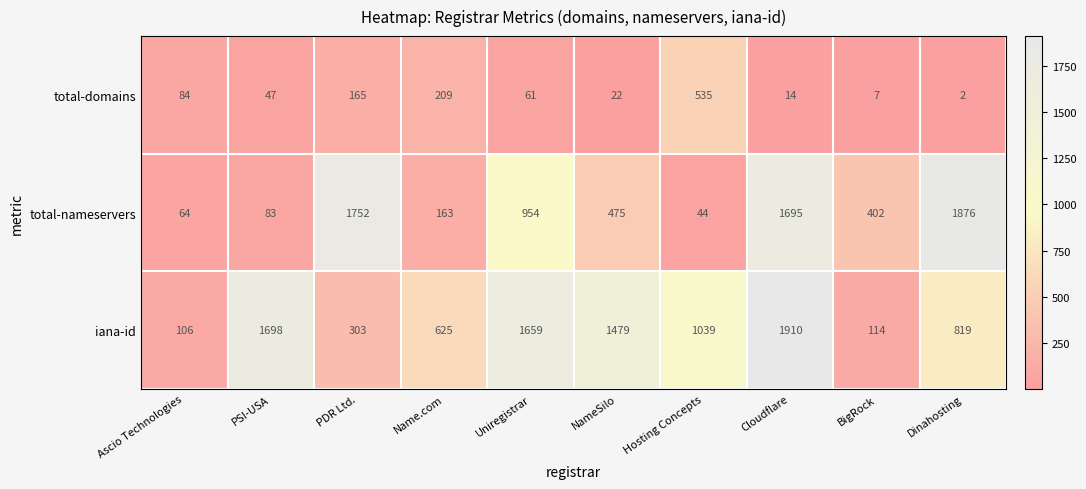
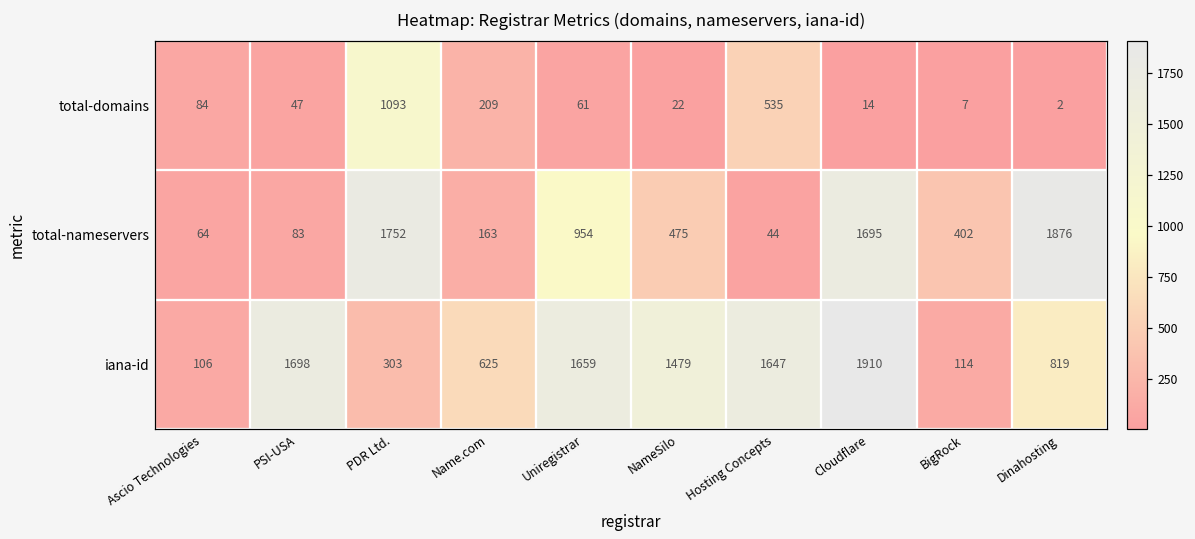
  {
    "total-domains": {
      "Ascio Technologies": 84,
      "PSI-USA": 47,
-     "PDR Ltd.": 165,
+     "PDR Ltd.": 1093,
      "Name.com": 209,
      "Uniregistrar": 61,
      "NameSilo": 22,
      "Hosting Concepts": 535,
      "Cloudflare": 14,
      "BigRock": 7,
      "Dinahosting": 2
    },
    "total-nameservers": {
      "Ascio Technologies": 64,
      "PSI-USA": 83,
      "PDR Ltd.": 1752,
      "Name.com": 163,
      "Uniregistrar": 954,
      "NameSilo": 475,
      "Hosting Concepts": 44,
      "Cloudflare": 1695,
      "BigRock": 402,
      "Dinahosting": 1876
    },
    "iana-id": {
      "Ascio Technologies": 106,
      "PSI-USA": 1698,
      "PDR Ltd.": 303,
      "Name.com": 625,
      "Uniregistrar": 1659,
      "NameSilo": 1479,
-     "Hosting Concepts": 1039,
+     "Hosting Concepts": 1647,
      "Cloudflare": 1910,
      "BigRock": 114,
      "Dinahosting": 819
    }
  }
